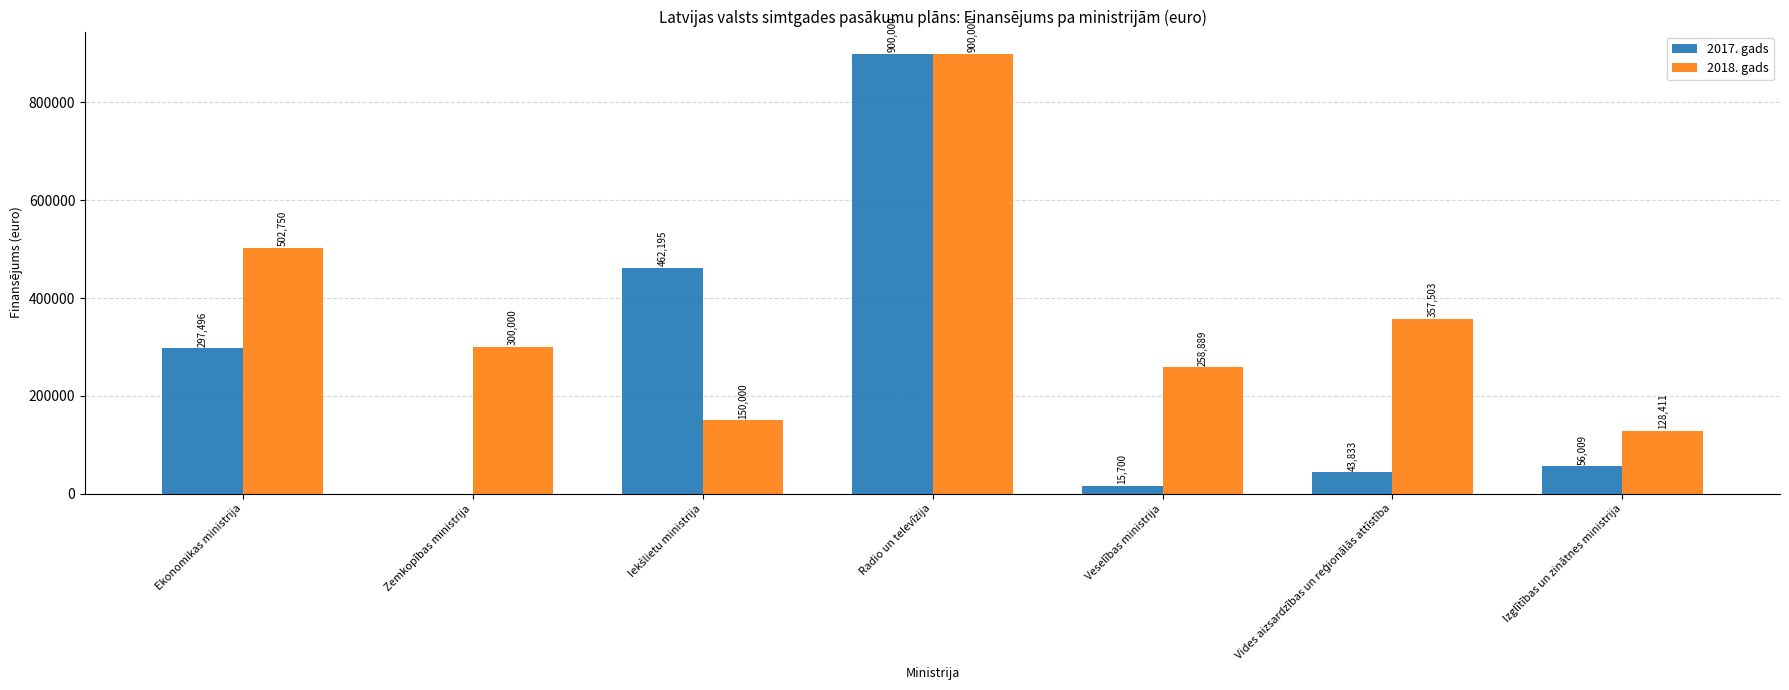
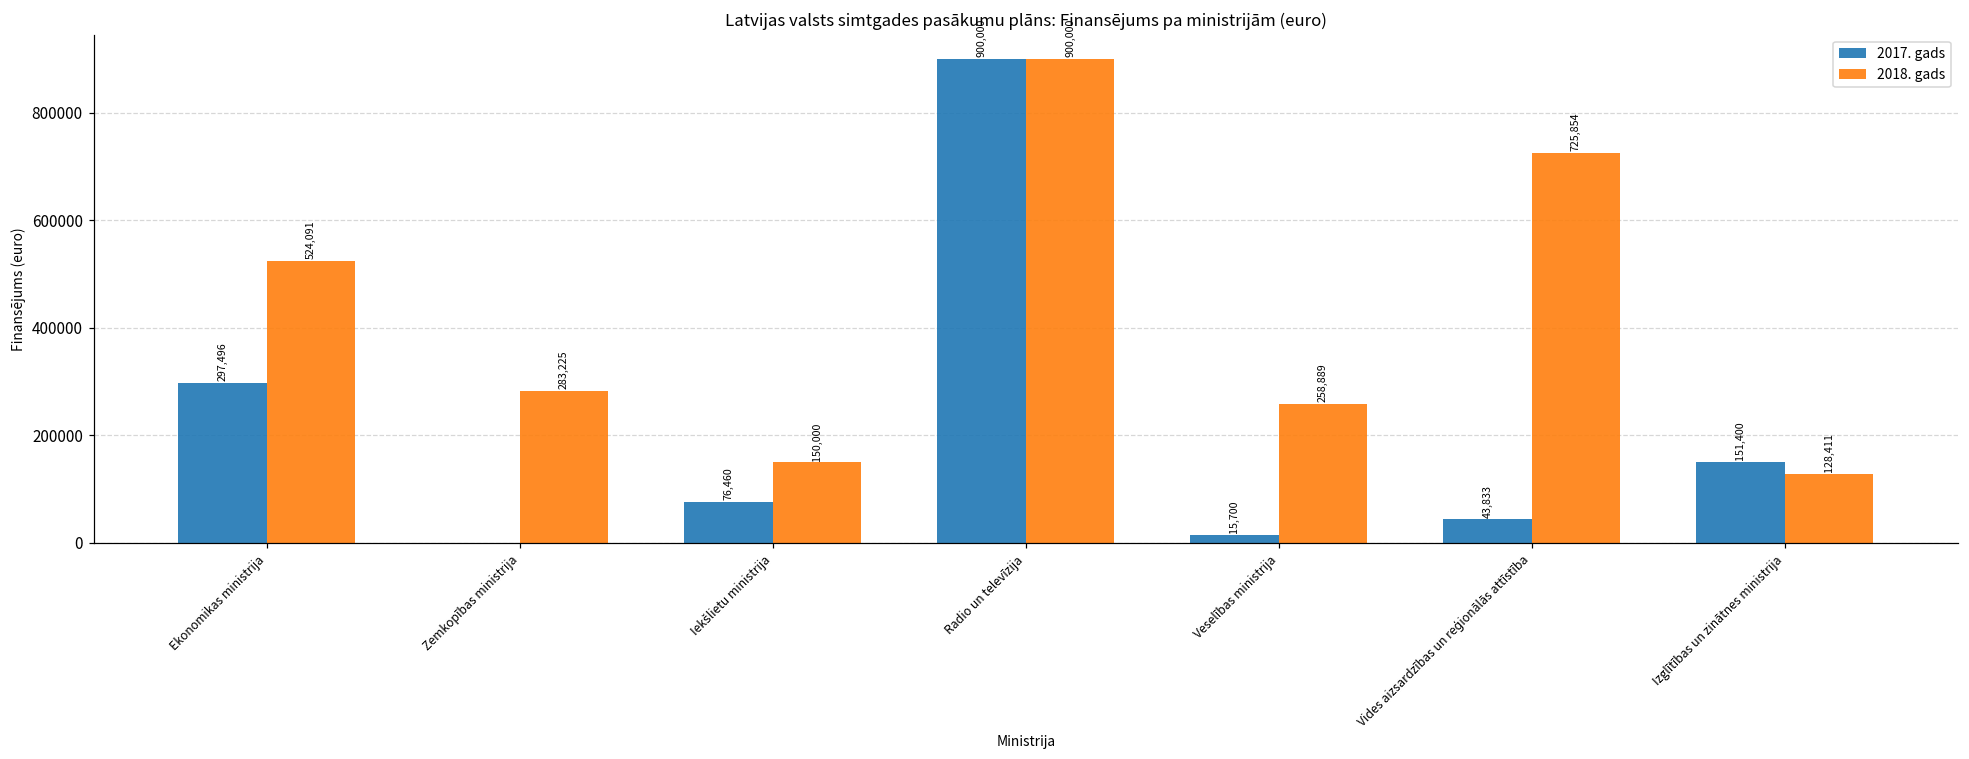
  {
    "2017. gads": {
      "Ekonomikas ministrija": "297,496",
-     "Iekšlietu ministrija": "462,195",
+     "Iekšlietu ministrija": "76,460",
      "Radio un televīzija": "900,000",
      "Veselības ministrija": "15,700",
      "Vides aizsardzības un reģionālās attīstība": "43,833",
-     "Izglītības un zinātnes ministrija": "56,009"
+     "Izglītības un zinātnes ministrija": "151,400"
    },
    "2018. gads": {
-     "Ekonomikas ministrija": "502,750",
-     "Zemkopības ministrija": "300,000",
+     "Ekonomikas ministrija": "524,091",
+     "Zemkopības ministrija": "283,225",
      "Iekšlietu ministrija": "150,000",
      "Radio un televīzija": "900,000",
      "Veselības ministrija": "258,889",
-     "Vides aizsardzības un reģionālās attīstība": "357,503",
+     "Vides aizsardzības un reģionālās attīstība": "725,854",
      "Izglītības un zinātnes ministrija": "128,411"
    }
  }
